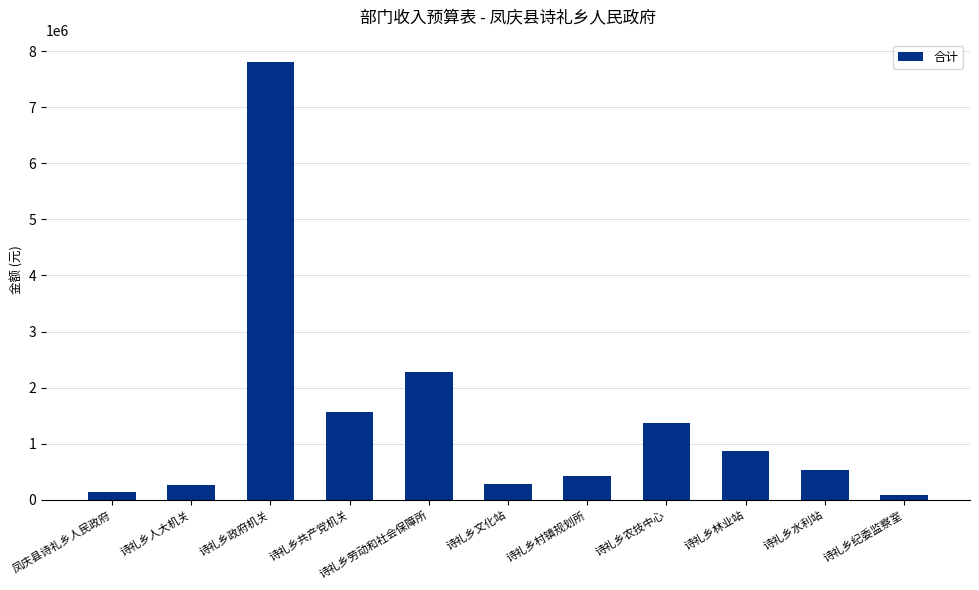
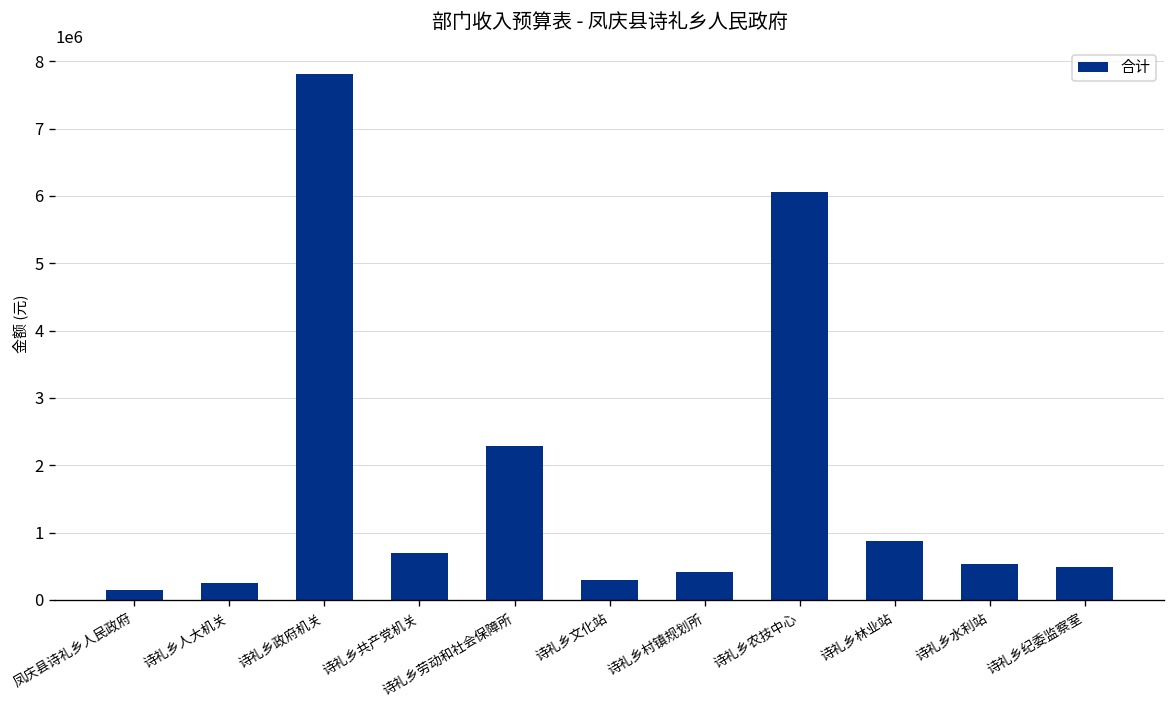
  {
    "凤庆县诗礼乡人民政府": 100000,
    "诗礼乡人大机关": 300000,
    "诗礼乡政府机关": 7800000,
-   "诗礼乡共产党机关": 1600000,
+   "诗礼乡共产党机关": 700000,
    "诗礼乡劳动和社会保障所": 2300000,
    "诗礼乡文化站": 300000,
    "诗礼乡村镇规划所": 400000,
-   "诗礼乡农技中心": 1400000,
+   "诗礼乡农技中心": 6100000,
    "诗礼乡林业站": 900000,
    "诗礼乡水利站": 500000,
-   "诗礼乡纪委监察室": 100000
+   "诗礼乡纪委监察室": 500000
  }
